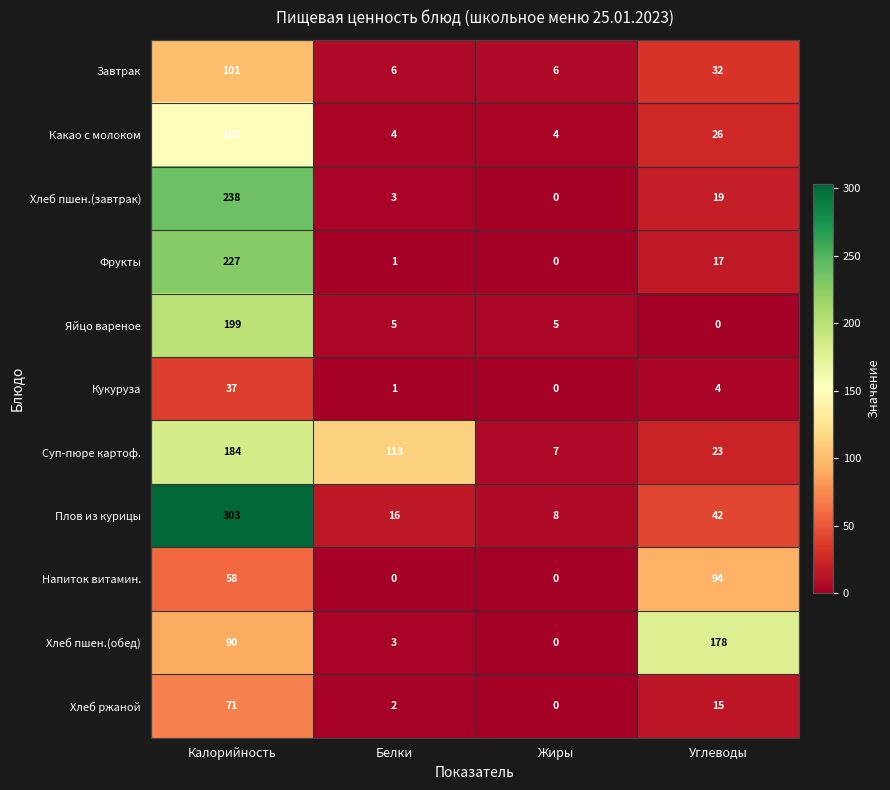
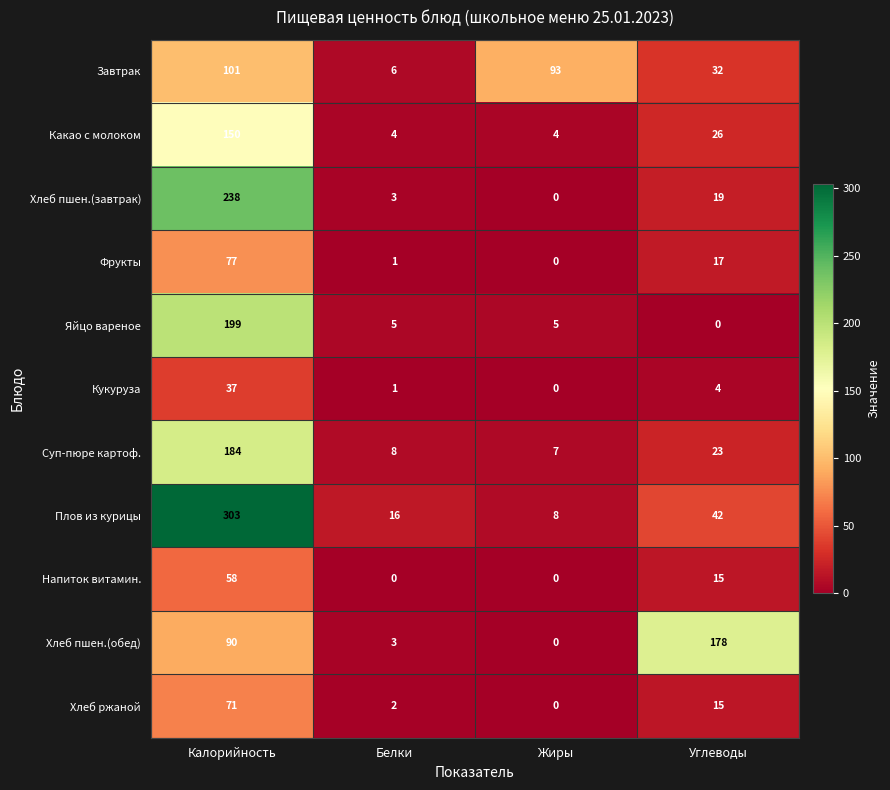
  {
    "Завтрак": {
      "Калорийность": 101,
      "Белки": 6,
-     "Жиры": 6,
+     "Жиры": 93,
      "Углеводы": 32
    },
    "Какао с молоком": {
      "Калорийность": 150,
      "Белки": 4,
      "Жиры": 4,
      "Углеводы": 26
    },
    "Хлеб пшен.(завтрак)": {
      "Калорийность": 238,
      "Белки": 3,
      "Жиры": 0,
      "Углеводы": 19
    },
    "Фрукты": {
-     "Калорийность": 227,
+     "Калорийность": 77,
      "Белки": 1,
      "Жиры": 0,
      "Углеводы": 17
    },
    "Яйцо вареное": {
      "Калорийность": 199,
      "Белки": 5,
      "Жиры": 5,
      "Углеводы": 0
    },
    "Кукуруза": {
      "Калорийность": 37,
      "Белки": 1,
      "Жиры": 0,
      "Углеводы": 4
    },
    "Суп-пюре картоф.": {
      "Калорийность": 184,
-     "Белки": 113,
+     "Белки": 8,
      "Жиры": 7,
      "Углеводы": 23
    },
    "Плов из курицы": {
      "Калорийность": 303,
      "Белки": 16,
      "Жиры": 8,
      "Углеводы": 42
    },
    "Напиток витамин.": {
      "Калорийность": 58,
      "Белки": 0,
      "Жиры": 0,
-     "Углеводы": 94
+     "Углеводы": 15
    },
    "Хлеб пшен.(обед)": {
      "Калорийность": 90,
      "Белки": 3,
      "Жиры": 0,
      "Углеводы": 178
    },
    "Хлеб ржаной": {
      "Калорийность": 71,
      "Белки": 2,
      "Жиры": 0,
      "Углеводы": 15
    }
  }
